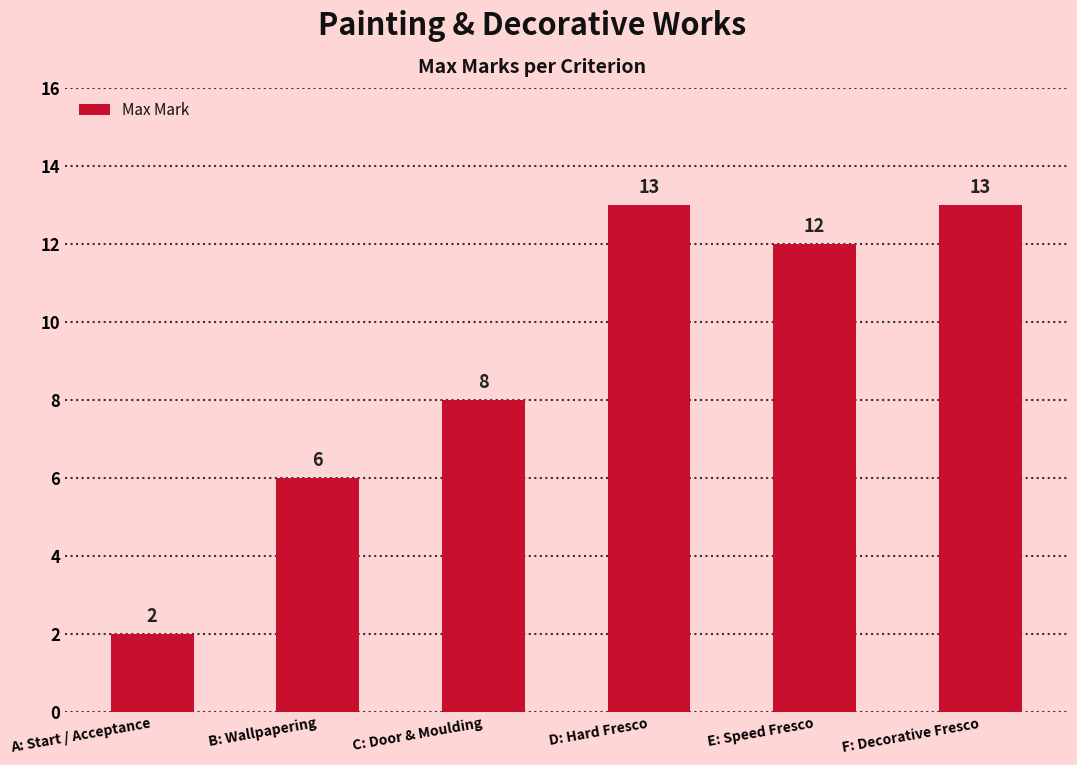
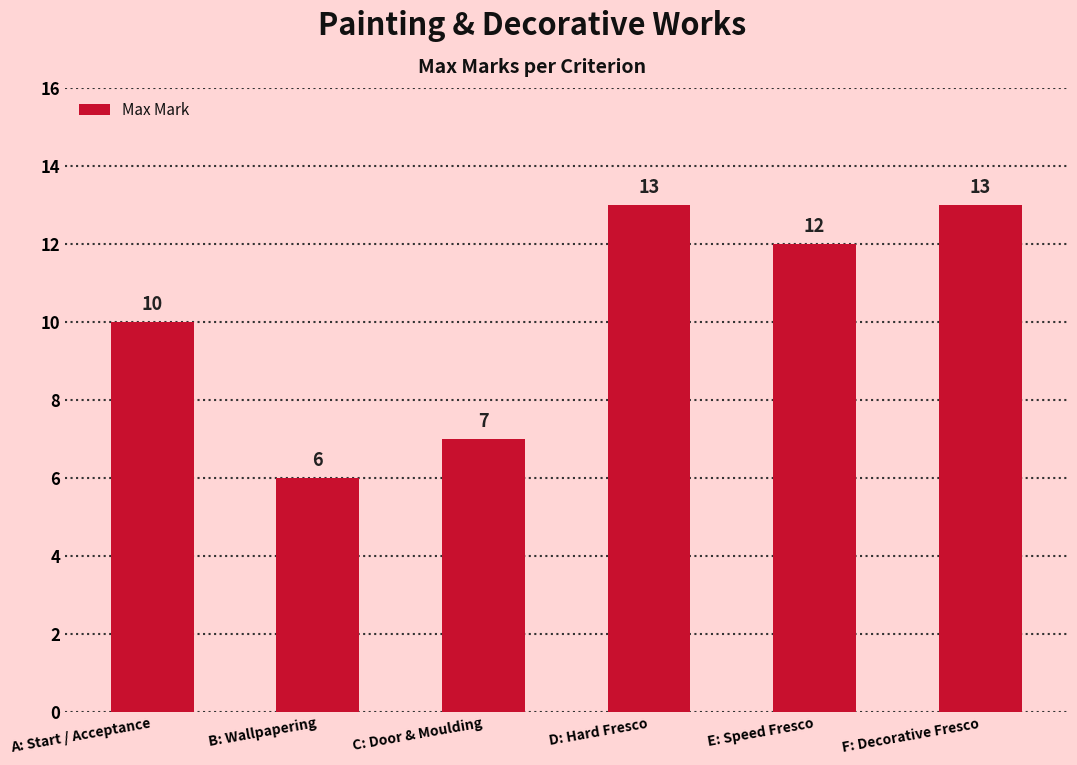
  {
-   "A: Start / Acceptance": 2,
+   "A: Start / Acceptance": 10,
    "B: Wallpapering": 6,
-   "C: Door & Moulding": 8,
+   "C: Door & Moulding": 7,
    "D: Hard Fresco": 13,
    "E: Speed Fresco": 12,
    "F: Decorative Fresco": 13
  }
